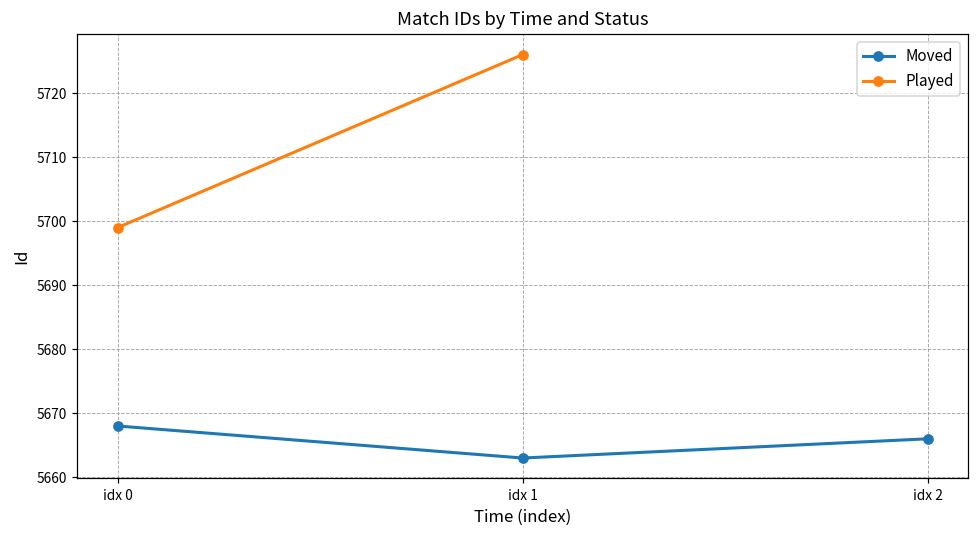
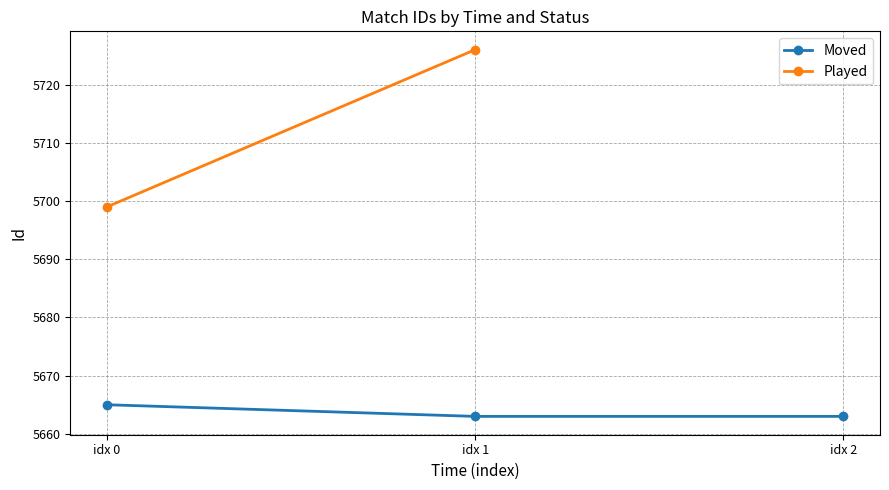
  {
    "Moved": {
-     "idx 0": 5668,
+     "idx 0": 5665,
      "idx 1": 5663,
-     "idx 2": 5666
+     "idx 2": 5663
    },
    "Played": {
      "idx 0": 5699,
      "idx 1": 5726
    }
  }
